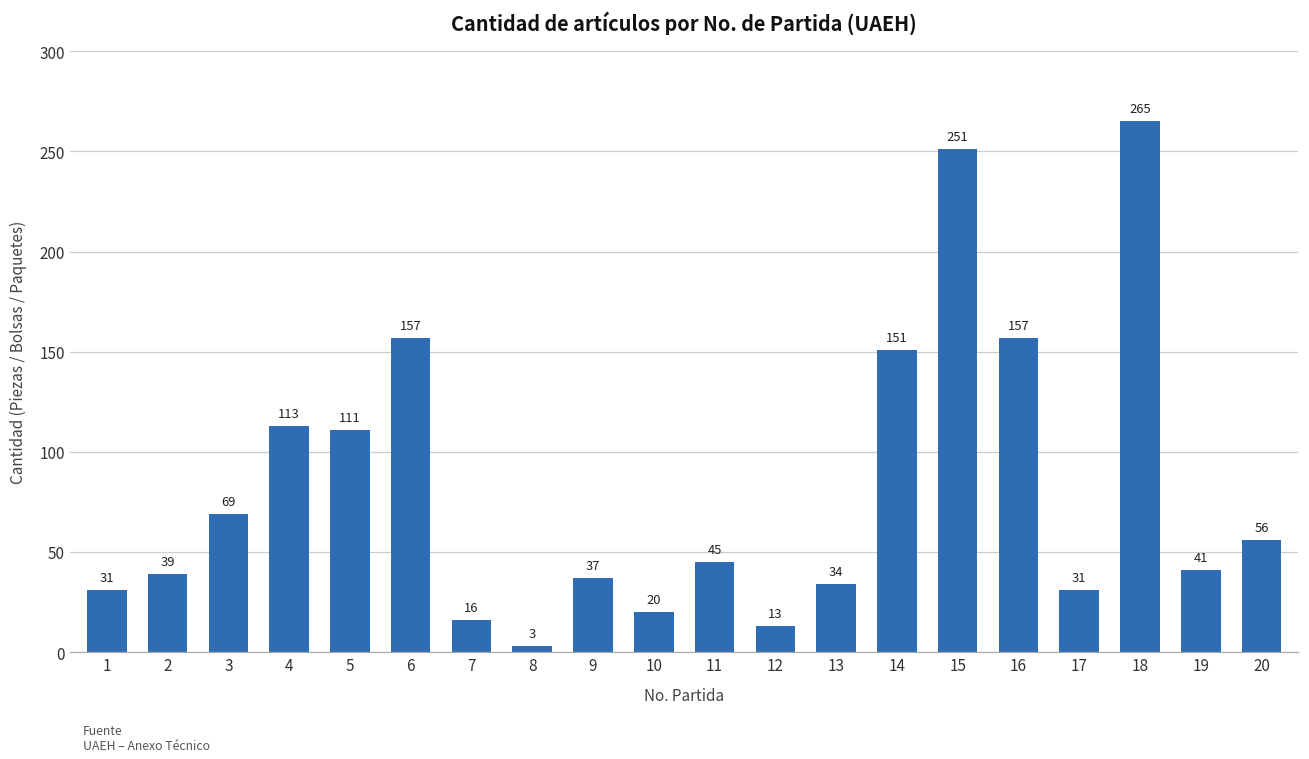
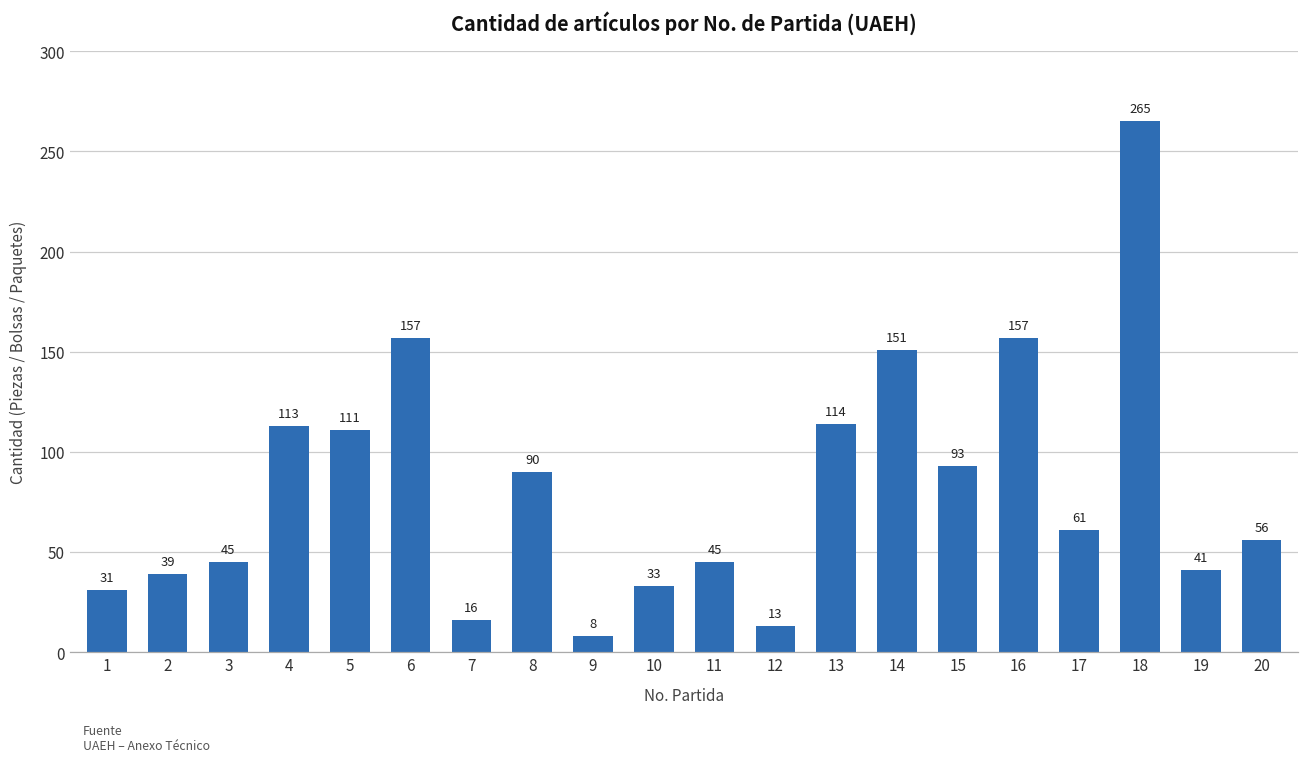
  {
    "1": 31,
    "2": 39,
-   "3": 69,
+   "3": 45,
    "4": 113,
    "5": 111,
    "6": 157,
    "7": 16,
-   "8": 3,
-   "9": 37,
-   "10": 20,
+   "8": 90,
+   "9": 8,
+   "10": 33,
    "11": 45,
    "12": 13,
-   "13": 34,
+   "13": 114,
    "14": 151,
-   "15": 251,
+   "15": 93,
    "16": 157,
-   "17": 31,
+   "17": 61,
    "18": 265,
    "19": 41,
    "20": 56
  }
